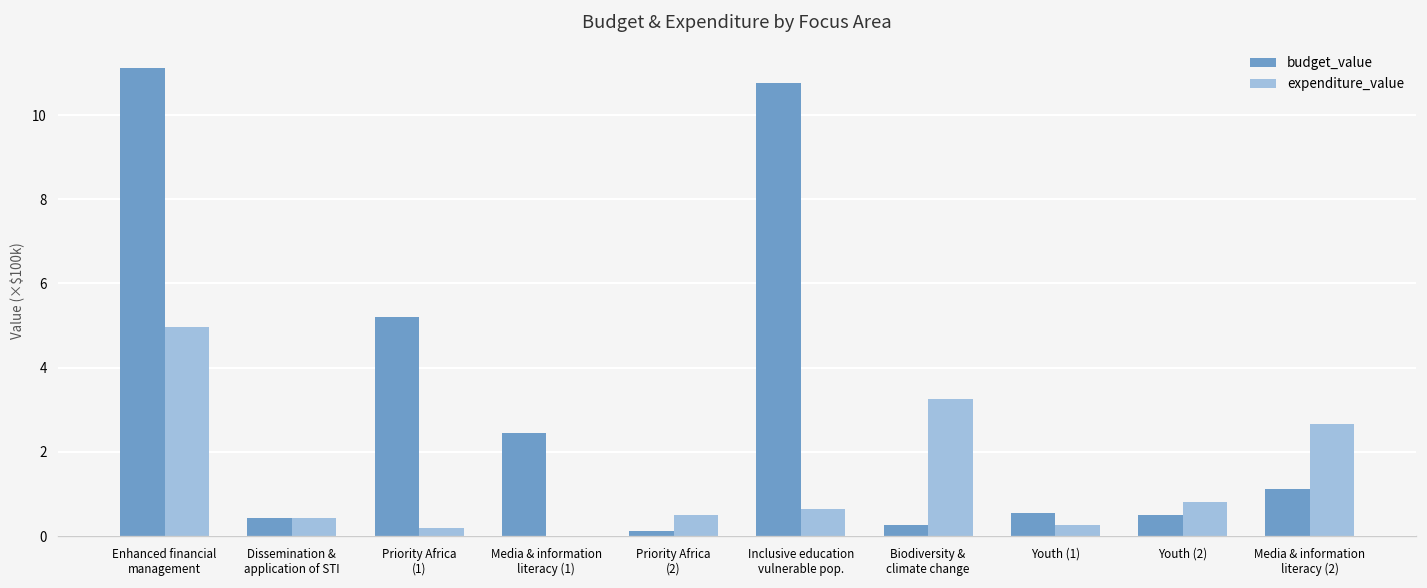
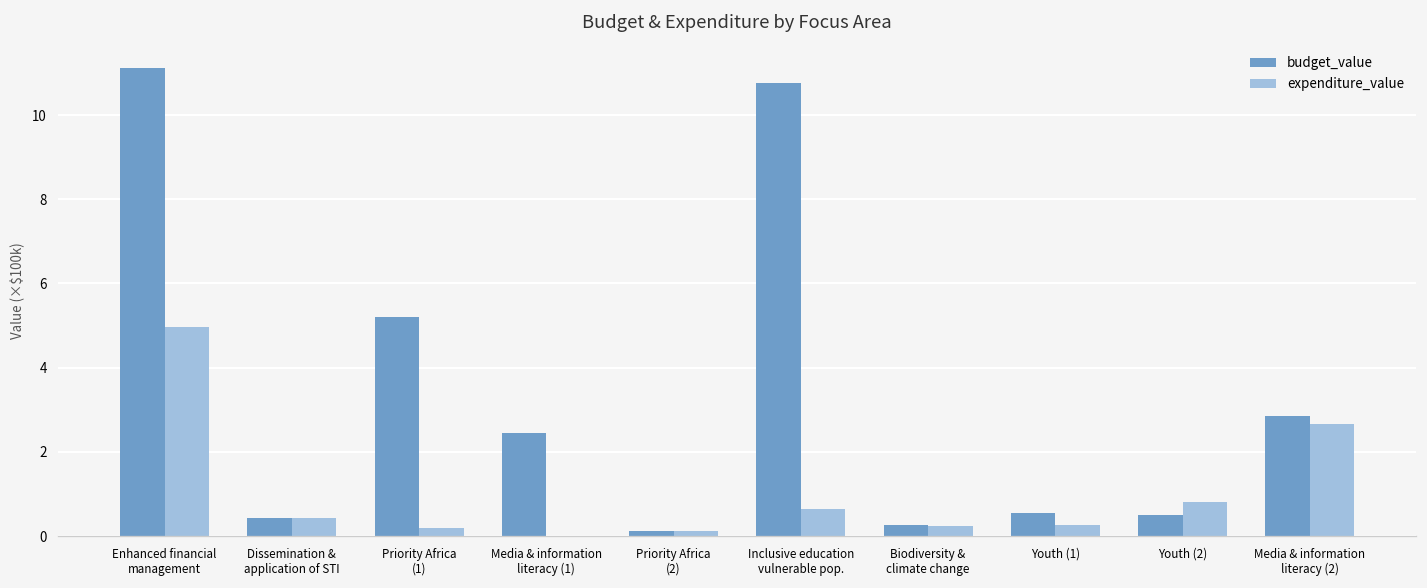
  {
    "budget_value": {
      "Enhanced financial management": 11.1,
      "Dissemination & application of STI": 0.4,
      "Priority Africa (1)": 5.2,
      "Media & information literacy (1)": 2.5,
      "Priority Africa (2)": 0.1,
      "Inclusive education vulnerable pop.": 10.8,
      "Biodiversity & climate change": 0.3,
      "Youth (1)": 0.5,
      "Youth (2)": 0.5,
-     "Media & information literacy (2)": 1.1
+     "Media & information literacy (2)": 2.8
    },
    "expenditure_value": {
      "Enhanced financial management": 5.0,
      "Dissemination & application of STI": 0.4,
      "Priority Africa (1)": 0.2,
      "Media & information literacy (1)": 0.0,
-     "Priority Africa (2)": 0.5,
+     "Priority Africa (2)": 0.1,
      "Inclusive education vulnerable pop.": 0.6,
-     "Biodiversity & climate change": 3.3,
+     "Biodiversity & climate change": 0.2,
      "Youth (1)": 0.3,
      "Youth (2)": 0.8,
      "Media & information literacy (2)": 2.7
    }
  }
